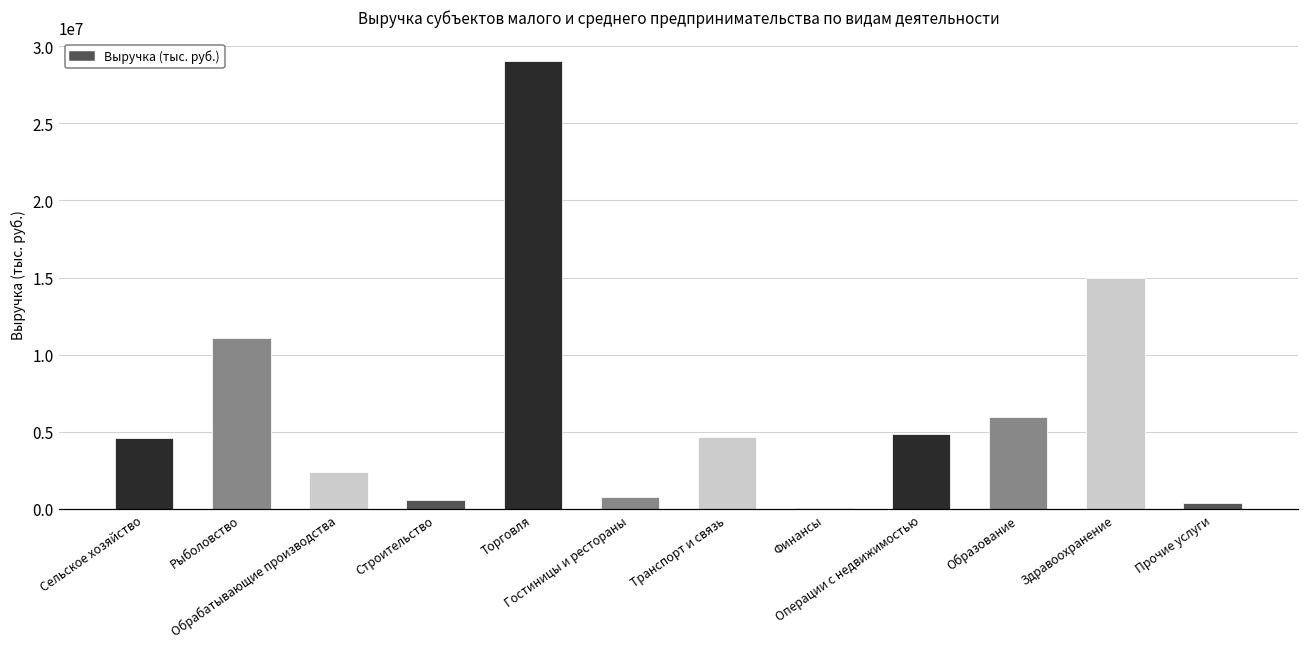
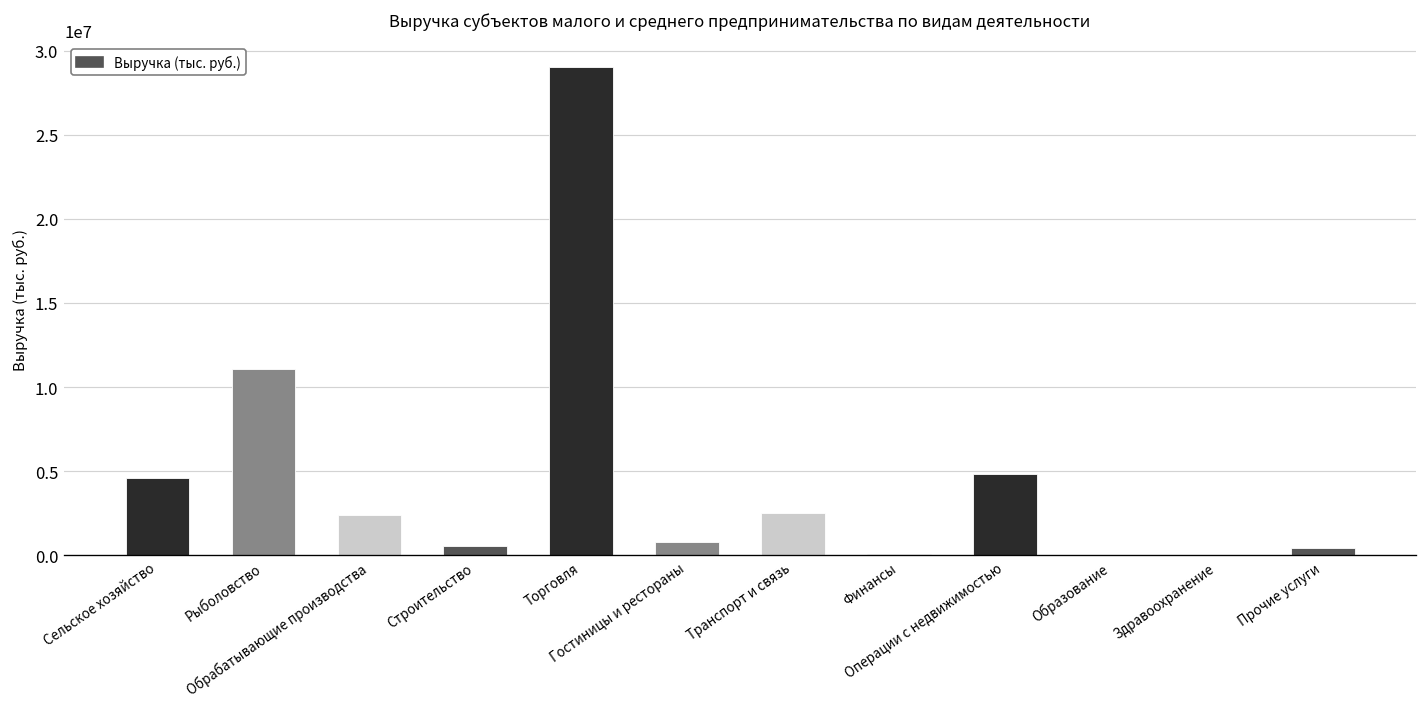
  {
    "Сельское хозяйство": 4600000,
    "Рыболовство": 11100000,
    "Обрабатывающие производства": 2400000,
    "Строительство": 600000,
    "Торговля": 29000000,
    "Гостиницы и рестораны": 800000,
-   "Транспорт и связь": 4600000,
+   "Транспорт и связь": 2500000,
    "Операции с недвижимостью": 4800000,
-   "Образование": 6000000,
-   "Здравоохранение": 15000000,
+   "Образование": 0,
+   "Здравоохранение": 0,
    "Прочие услуги": 400000
  }
